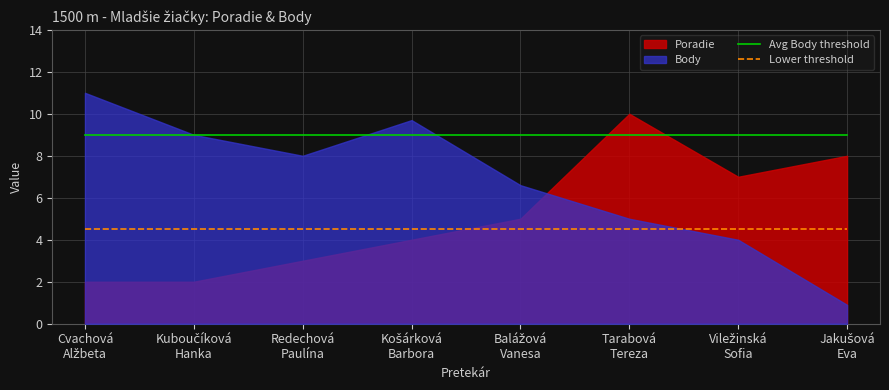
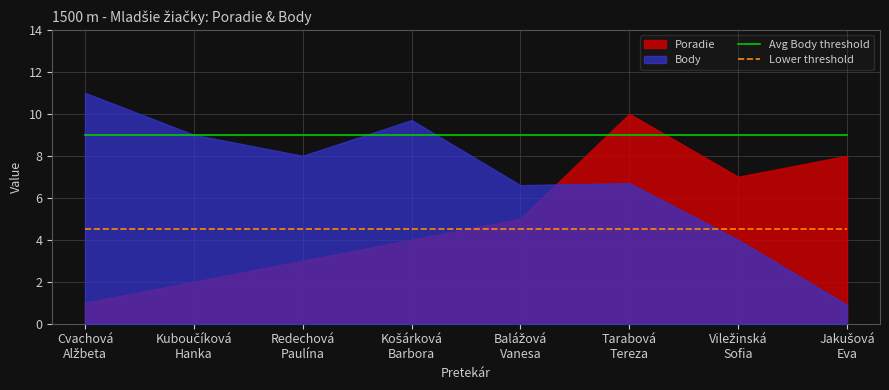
  {
    "Poradie": {
-     "Cvachová Alžbeta": 2,
+     "Cvachová Alžbeta": 1,
      "Kuboučíková Hanka": 2,
      "Redechová Paulína": 3,
      "Košárková Barbora": 4,
      "Balážová Vanesa": 5,
      "Tarabová Tereza": 10,
      "Viležinská Sofia": 7,
      "Jakušová Eva": 8
    },
    "Avg Body threshold": {
      "Cvachová Alžbeta": 9.0,
      "Redechová Paulína": 9.0,
      "Košárková Barbora": 9.0,
      "Balážová Vanesa": 9.0,
      "Tarabová Tereza": 9.0,
      "Viležinská Sofia": 9.0,
      "Jakušová Eva": 9.0
    },
    "Lower threshold": {
      "Cvachová Alžbeta": 4.5,
      "Kuboučíková Hanka": 4.5,
      "Redechová Paulína": 4.5,
      "Košárková Barbora": 4.5,
      "Balážová Vanesa": 4.5,
      "Tarabová Tereza": 4.5,
      "Viležinská Sofia": 4.5,
      "Jakušová Eva": 4.5
    },
    "Body": {
      "Cvachová Alžbeta": 11.0,
      "Redechová Paulína": 8.0,
      "Košárková Barbora": 9.7,
      "Balážová Vanesa": 6.6,
-     "Tarabová Tereza": 5.0,
+     "Tarabová Tereza": 6.7,
      "Viležinská Sofia": 4.0,
      "Jakušová Eva": 0.9
    }
  }
